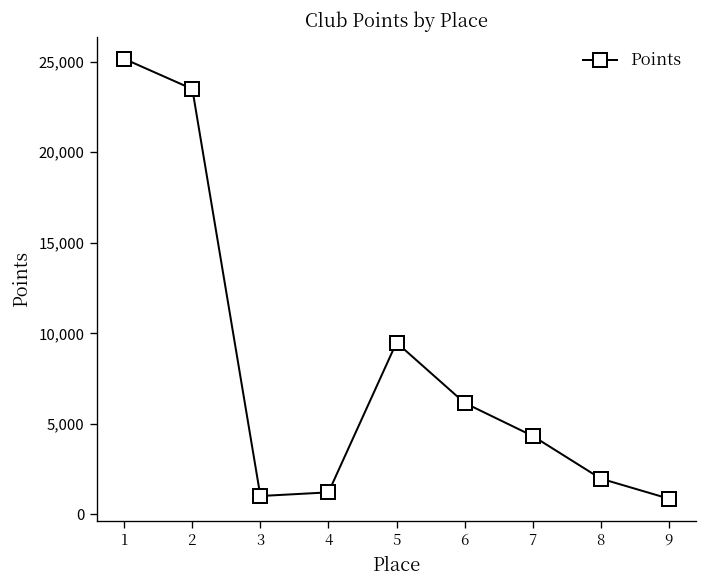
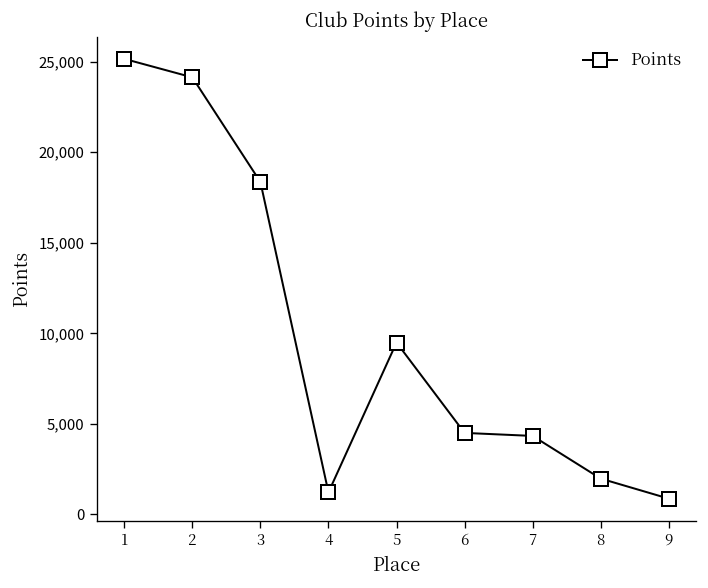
  {
    "1": "25,200",
-   "2": "23,500",
-   "3": "1,000",
+   "2": "24,100",
+   "3": "18,400",
    "4": "1,200",
    "5": "9,500",
-   "6": "6,200",
+   "6": "4,500",
    "7": "4,300",
    "8": "2,000",
    "9": "900"
  }
